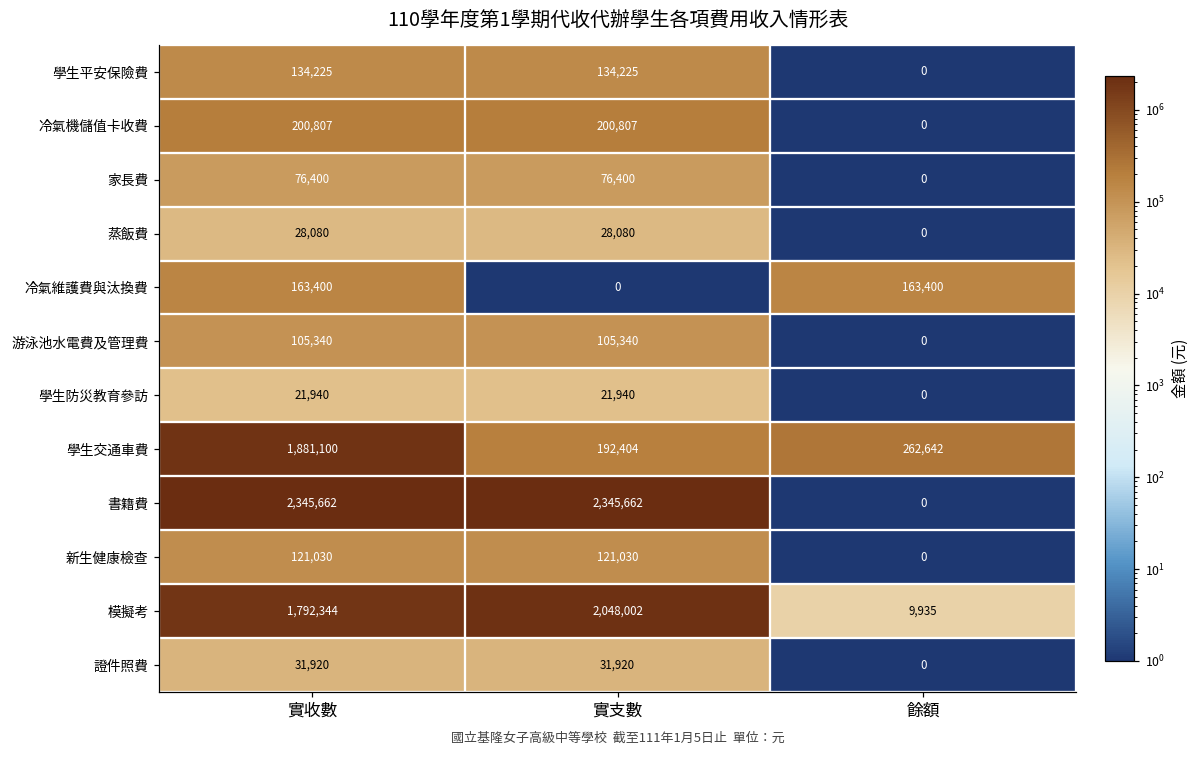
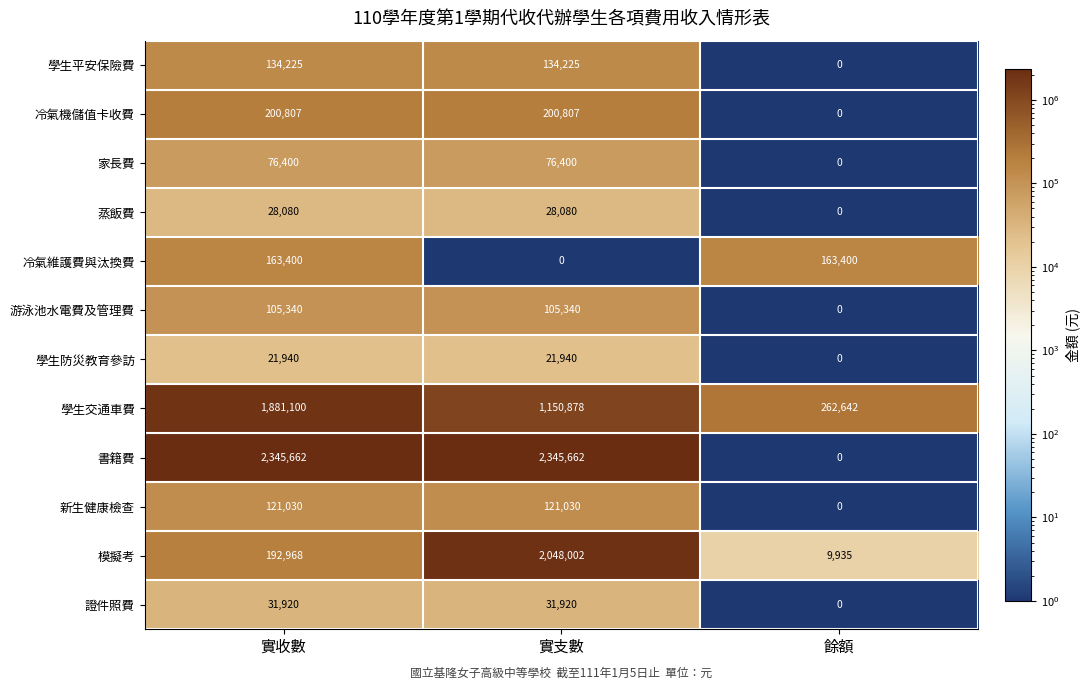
  {
    "學生平安保險費": {
      "實收數": "134,225",
      "實支數": "134,225",
      "餘額": "0"
    },
    "冷氣機儲值卡收費": {
      "實收數": "200,807",
      "實支數": "200,807",
      "餘額": "0"
    },
    "家長費": {
      "實收數": "76,400",
      "實支數": "76,400",
      "餘額": "0"
    },
    "蒸飯費": {
      "實收數": "28,080",
      "實支數": "28,080",
      "餘額": "0"
    },
    "冷氣維護費與汰換費": {
      "實收數": "163,400",
      "實支數": "0",
      "餘額": "163,400"
    },
    "游泳池水電費及管理費": {
      "實收數": "105,340",
      "實支數": "105,340",
      "餘額": "0"
    },
    "學生防災教育參訪": {
      "實收數": "21,940",
      "實支數": "21,940",
      "餘額": "0"
    },
    "學生交通車費": {
      "實收數": "1,881,100",
-     "實支數": "192,404",
+     "實支數": "1,150,878",
      "餘額": "262,642"
    },
    "書籍費": {
      "實收數": "2,345,662",
      "實支數": "2,345,662",
      "餘額": "0"
    },
    "新生健康檢查": {
      "實收數": "121,030",
      "實支數": "121,030",
      "餘額": "0"
    },
    "模擬考": {
-     "實收數": "1,792,344",
+     "實收數": "192,968",
      "實支數": "2,048,002",
      "餘額": "9,935"
    },
    "證件照費": {
      "實收數": "31,920",
      "實支數": "31,920",
      "餘額": "0"
    }
  }
